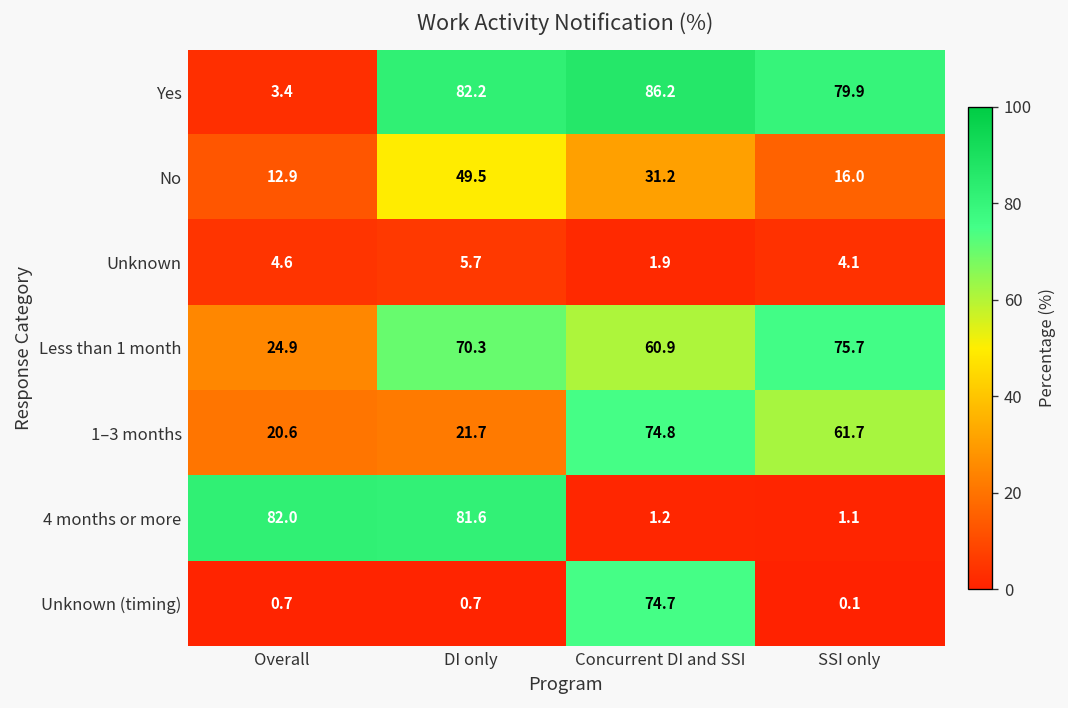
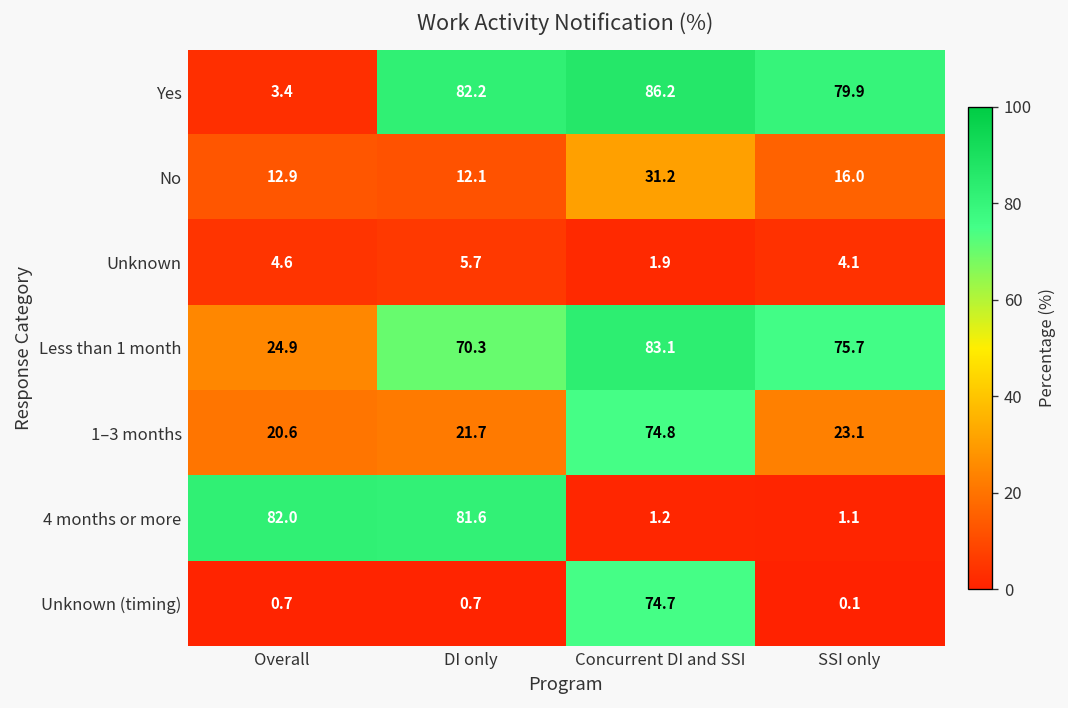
  {
    "Yes": {
      "Overall": 3.4,
      "DI only": 82.2,
      "Concurrent DI and SSI": 86.2,
      "SSI only": 79.9
    },
    "No": {
      "Overall": 12.9,
-     "DI only": 49.5,
+     "DI only": 12.1,
      "Concurrent DI and SSI": 31.2,
      "SSI only": 16.0
    },
    "Unknown": {
      "Overall": 4.6,
      "DI only": 5.7,
      "Concurrent DI and SSI": 1.9,
      "SSI only": 4.1
    },
    "Less than 1 month": {
      "Overall": 24.9,
      "DI only": 70.3,
-     "Concurrent DI and SSI": 60.9,
+     "Concurrent DI and SSI": 83.1,
      "SSI only": 75.7
    },
    "1–3 months": {
      "Overall": 20.6,
      "DI only": 21.7,
      "Concurrent DI and SSI": 74.8,
-     "SSI only": 61.7
+     "SSI only": 23.1
    },
    "4 months or more": {
      "Overall": 82.0,
      "DI only": 81.6,
      "Concurrent DI and SSI": 1.2,
      "SSI only": 1.1
    },
    "Unknown (timing)": {
      "Overall": 0.7,
      "DI only": 0.7,
      "Concurrent DI and SSI": 74.7,
      "SSI only": 0.1
    }
  }
